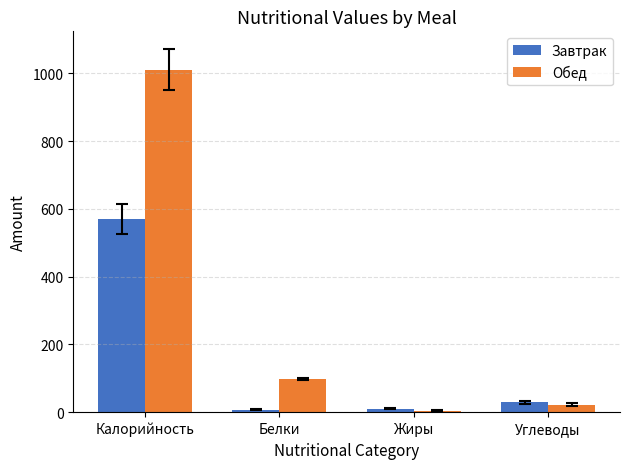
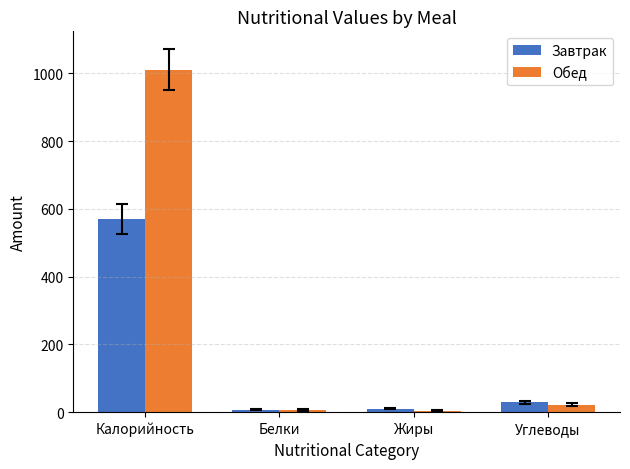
  {
    "Обед": {
      "Калорийность": 1010,
-     "Белки": 100,
+     "Белки": 10,
      "Углеводы": 20
    }
  }
